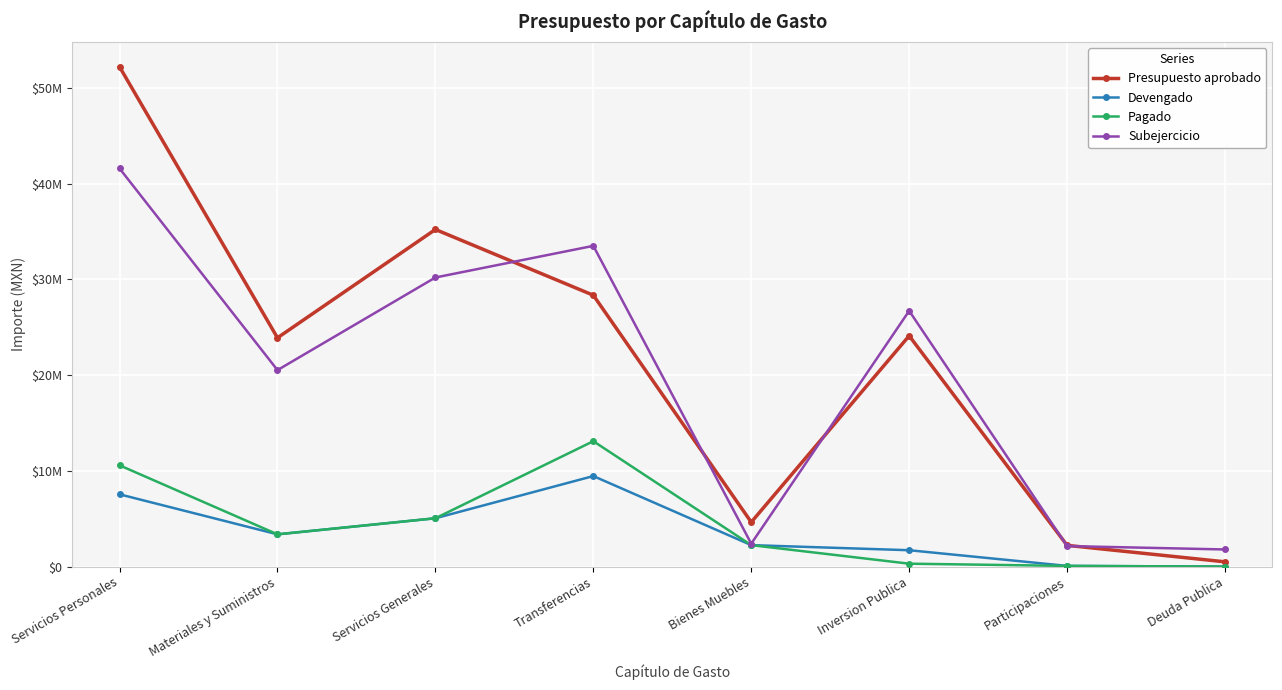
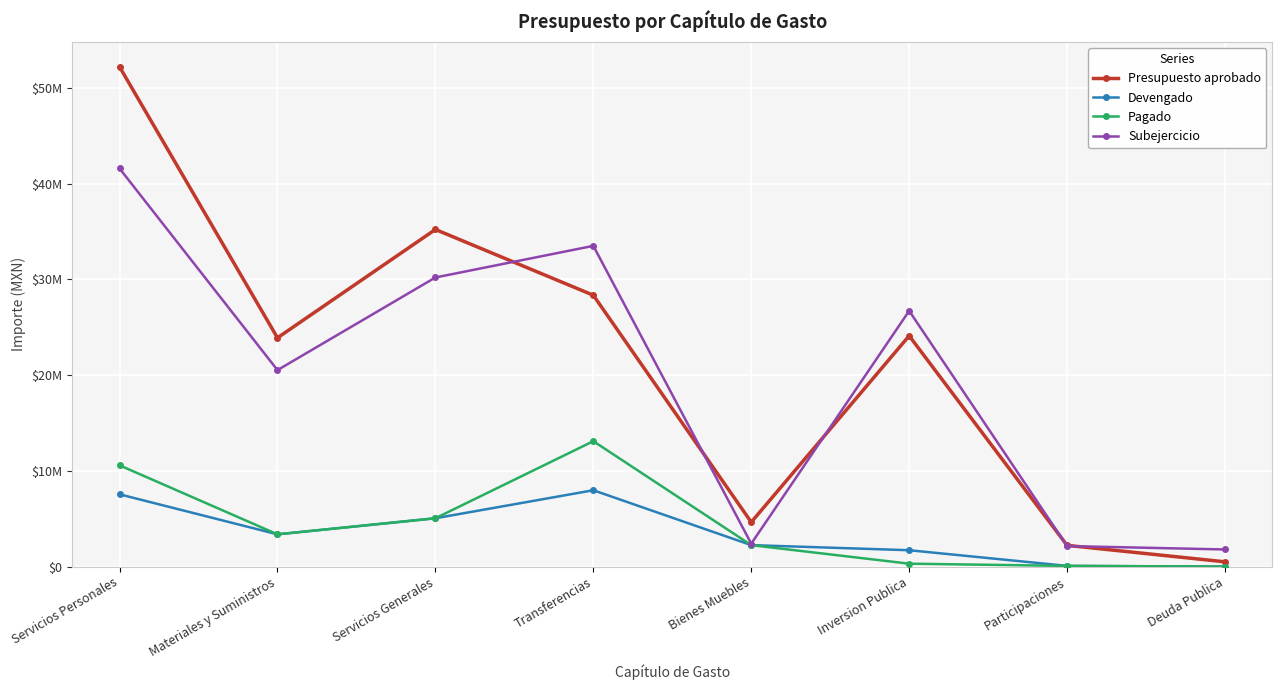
  {
    "Presupuesto aprobado": {
      "Servicios Personales": "$52000000",
      "Materiales y Suministros": "$24000000",
      "Servicios Generales": "$35000000",
      "Transferencias": "$28000000",
      "Bienes Muebles": "$5000000",
      "Inversion Publica": "$24000000",
      "Deuda Publica": "$1000000"
    },
    "Devengado": {
      "Servicios Personales": "$8000000",
-     "Transferencias": "$9000000",
+     "Transferencias": "$8000000",
      "Inversion Publica": "$2000000"
    },
    "Pagado": {
      "Servicios Personales": "$11000000",
      "Transferencias": "$13000000",
      "Inversion Publica": "$0"
    },
    "Subejercicio": {
      "Servicios Personales": "$42000000",
      "Materiales y Suministros": "$21000000",
      "Servicios Generales": "$30000000",
      "Transferencias": "$34000000",
      "Inversion Publica": "$27000000",
      "Deuda Publica": "$2000000"
    }
  }
